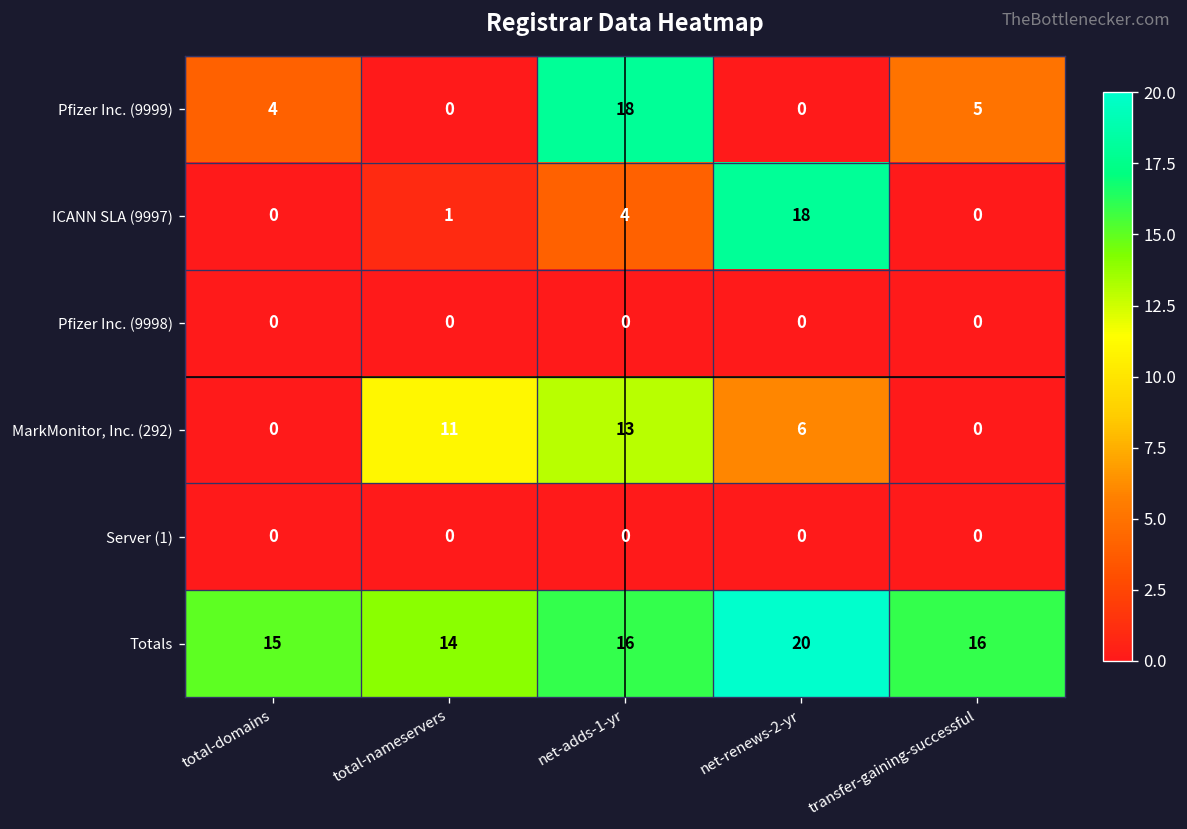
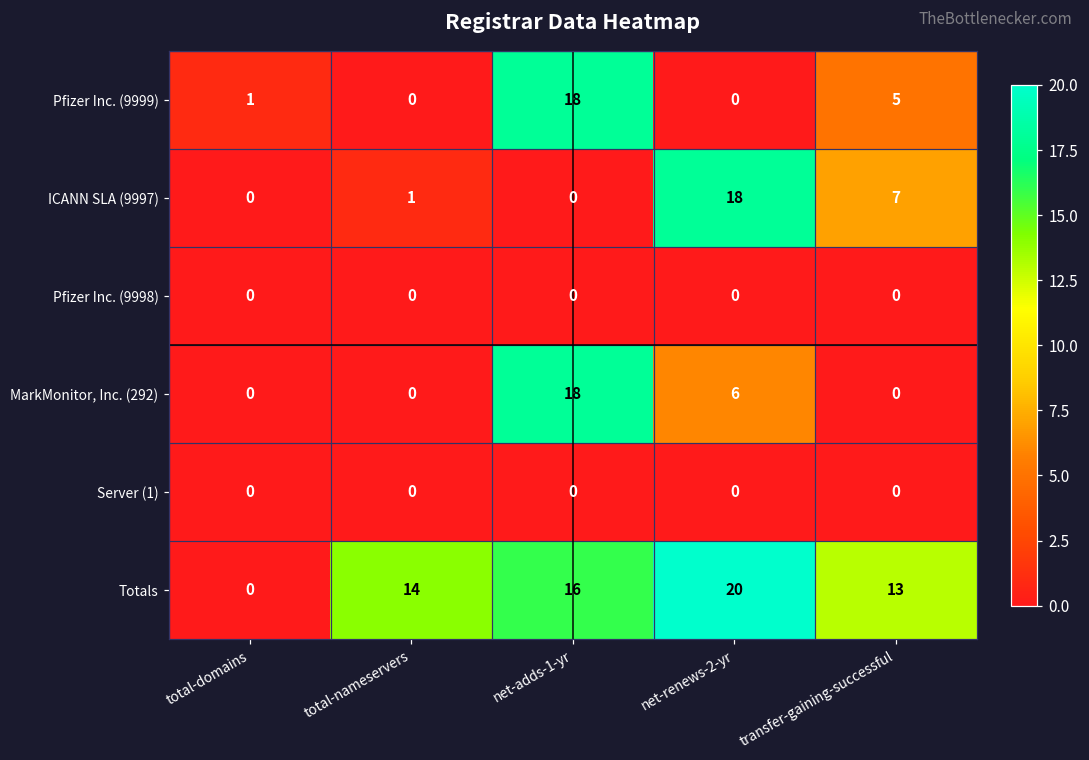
  {
    "Pfizer Inc. (9999)": {
-     "total-domains": 4,
+     "total-domains": 1,
      "total-nameservers": 0,
      "net-adds-1-yr": 18,
      "net-renews-2-yr": 0,
      "transfer-gaining-successful": 5
    },
    "ICANN SLA (9997)": {
      "total-domains": 0,
      "total-nameservers": 1,
-     "net-adds-1-yr": 4,
+     "net-adds-1-yr": 0,
      "net-renews-2-yr": 18,
-     "transfer-gaining-successful": 0
+     "transfer-gaining-successful": 7
    },
    "Pfizer Inc. (9998)": {
      "total-domains": 0,
      "total-nameservers": 0,
      "net-adds-1-yr": 0,
      "net-renews-2-yr": 0,
      "transfer-gaining-successful": 0
    },
    "MarkMonitor, Inc. (292)": {
      "total-domains": 0,
-     "total-nameservers": 11,
-     "net-adds-1-yr": 13,
+     "total-nameservers": 0,
+     "net-adds-1-yr": 18,
      "net-renews-2-yr": 6,
      "transfer-gaining-successful": 0
    },
    "Server (1)": {
      "total-domains": 0,
      "total-nameservers": 0,
      "net-adds-1-yr": 0,
      "net-renews-2-yr": 0,
      "transfer-gaining-successful": 0
    },
    "Totals": {
-     "total-domains": 15,
+     "total-domains": 0,
      "total-nameservers": 14,
      "net-adds-1-yr": 16,
      "net-renews-2-yr": 20,
-     "transfer-gaining-successful": 16
+     "transfer-gaining-successful": 13
    }
  }
